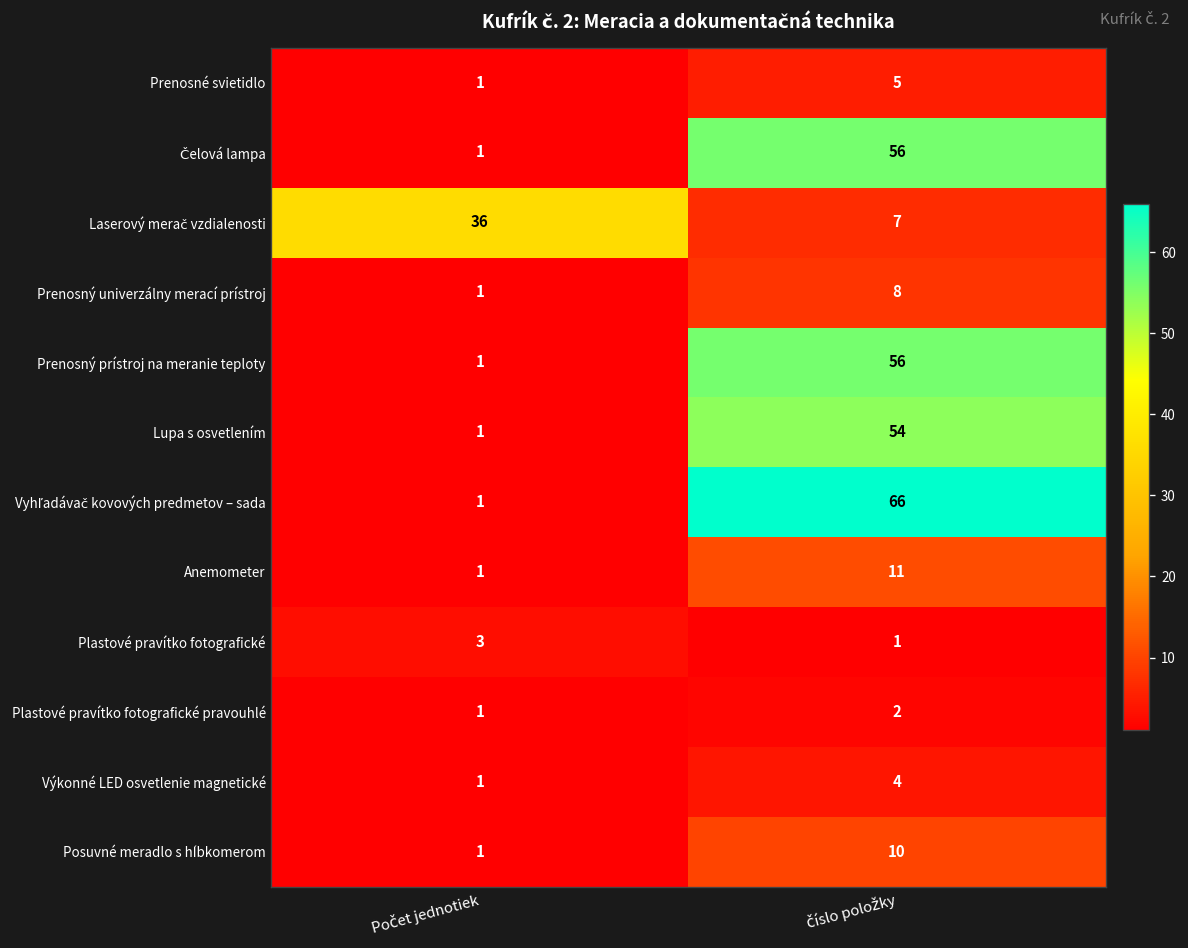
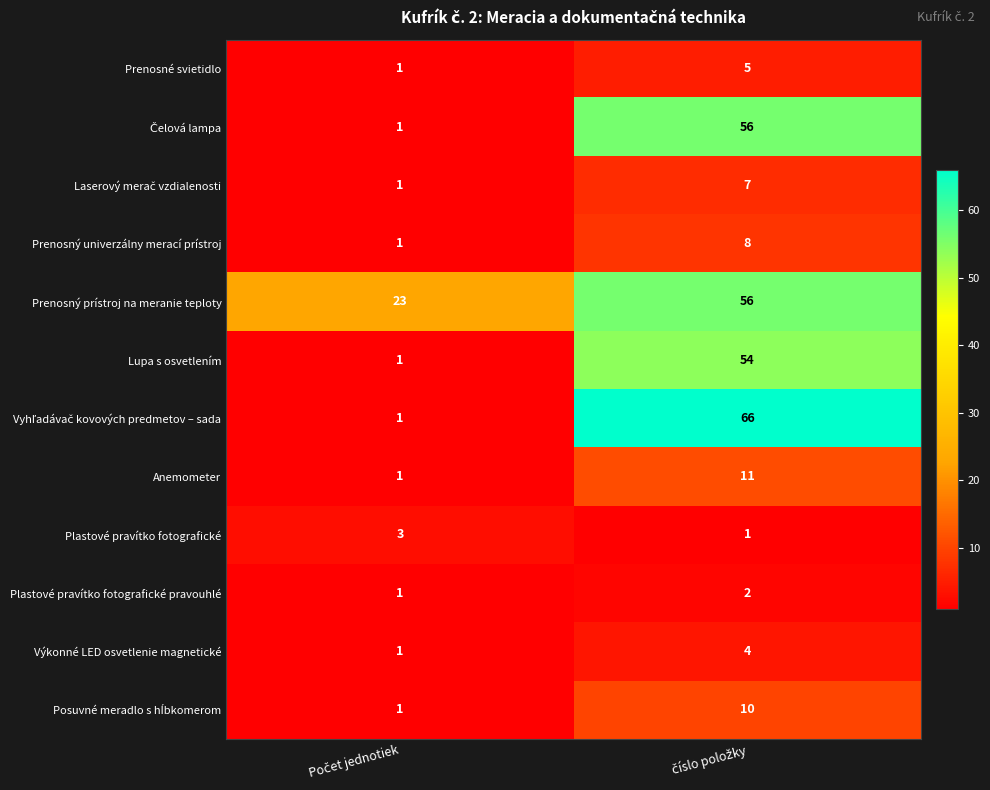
  {
    "Prenosné svietidlo": {
      "Počet jednotiek": 1,
      "číslo položky": 5
    },
    "Čelová lampa": {
      "Počet jednotiek": 1,
      "číslo položky": 56
    },
    "Laserový merač vzdialenosti": {
-     "Počet jednotiek": 36,
+     "Počet jednotiek": 1,
      "číslo položky": 7
    },
    "Prenosný univerzálny merací prístroj": {
      "Počet jednotiek": 1,
      "číslo položky": 8
    },
    "Prenosný prístroj na meranie teploty": {
-     "Počet jednotiek": 1,
+     "Počet jednotiek": 23,
      "číslo položky": 56
    },
    "Lupa s osvetlením": {
      "Počet jednotiek": 1,
      "číslo položky": 54
    },
    "Vyhľadávač kovových predmetov – sada": {
      "Počet jednotiek": 1,
      "číslo položky": 66
    },
    "Anemometer": {
      "Počet jednotiek": 1,
      "číslo položky": 11
    },
    "Plastové pravítko fotografické": {
      "Počet jednotiek": 3,
      "číslo položky": 1
    },
    "Plastové pravítko fotografické pravouhlé": {
      "Počet jednotiek": 1,
      "číslo položky": 2
    },
    "Výkonné LED osvetlenie magnetické": {
      "Počet jednotiek": 1,
      "číslo položky": 4
    },
    "Posuvné meradlo s hĺbkomerom": {
      "Počet jednotiek": 1,
      "číslo položky": 10
    }
  }
